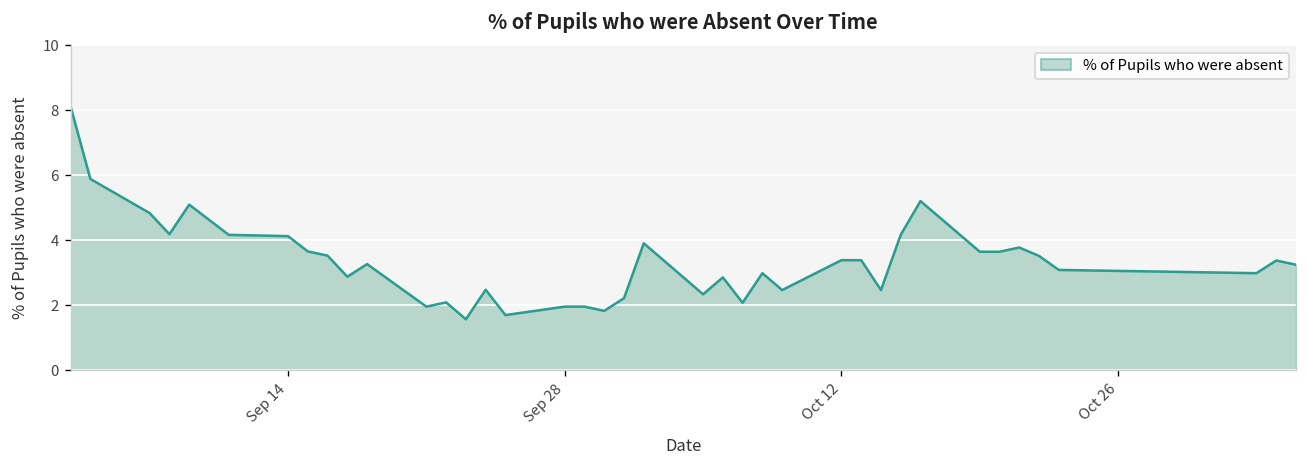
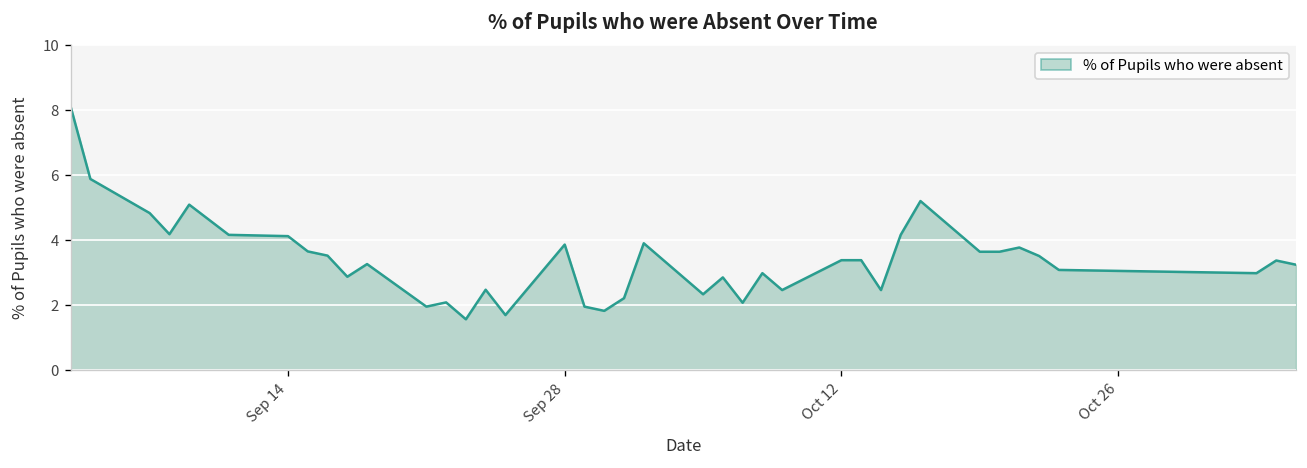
  {
    "Sep 14": 4.1,
-   "Sep 28": 2.0,
+   "Sep 28": 3.9,
    "Oct 12": 3.4
  }
